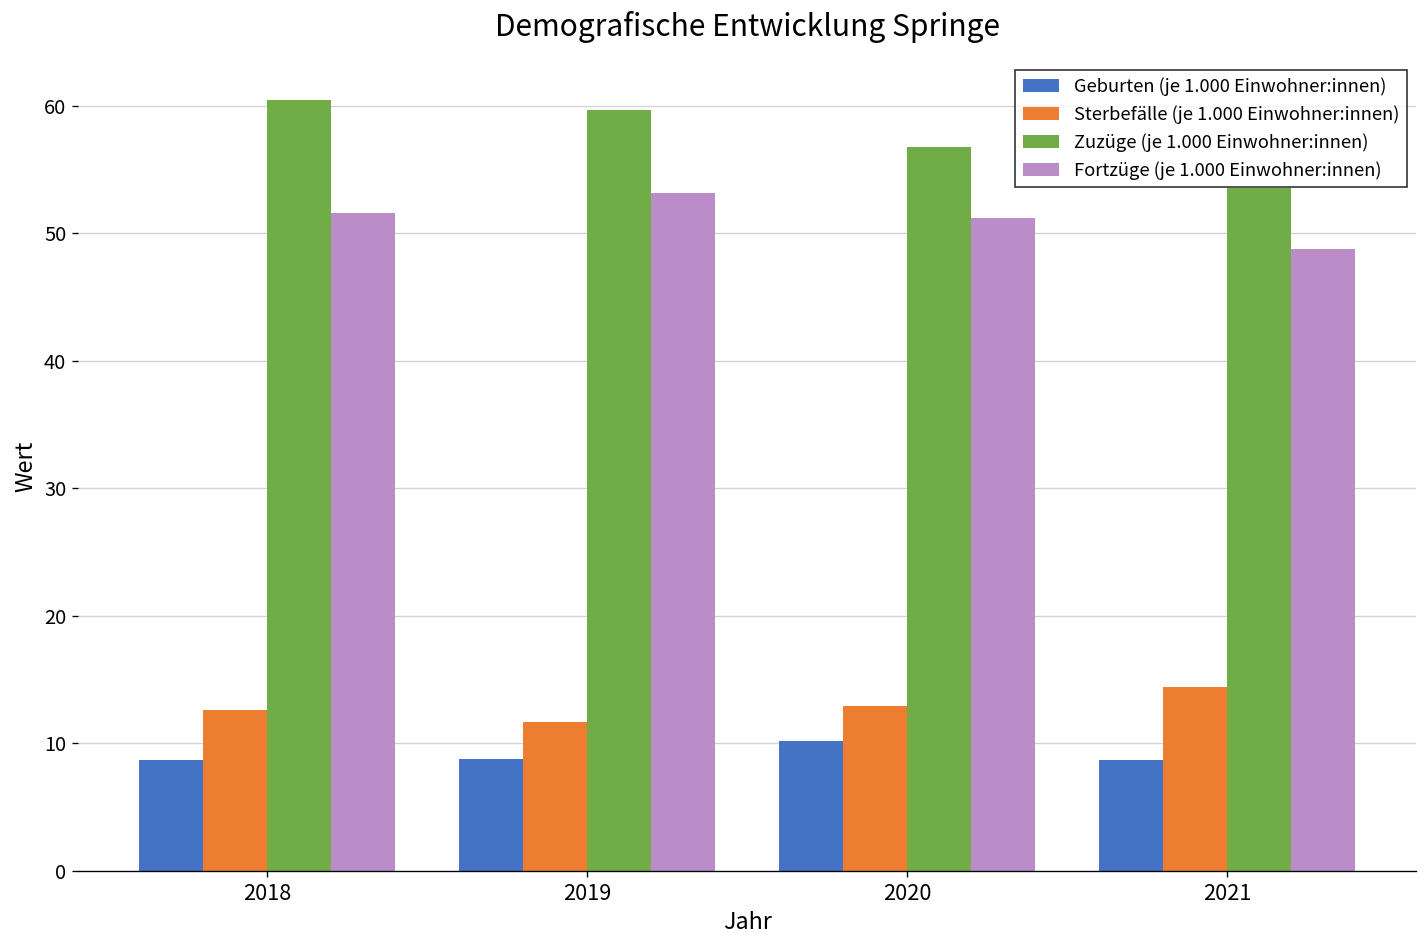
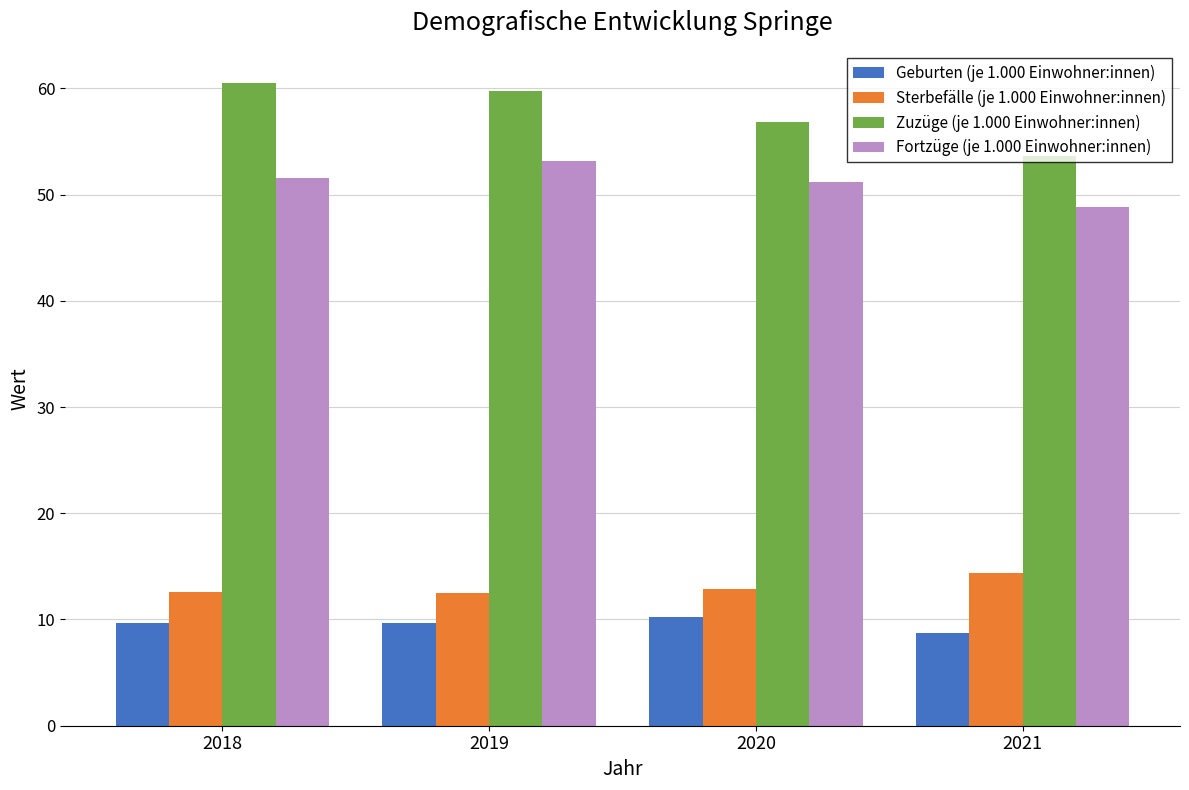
  {
    "Geburten (je 1.000 Einwohner:innen)": {
-     "2018": 8.7,
-     "2019": 8.8,
+     "2018": 9.7,
+     "2019": 9.7,
      "2020": 10.2,
      "2021": 8.7
    },
    "Sterbefälle (je 1.000 Einwohner:innen)": {
      "2018": 12.6,
-     "2019": 11.7,
+     "2019": 12.5,
      "2020": 12.9,
      "2021": 14.4
    },
    "Zuzüge (je 1.000 Einwohner:innen)": {
      "2018": 60.5,
      "2019": 59.7,
      "2020": 56.8
    },
    "Fortzüge (je 1.000 Einwohner:innen)": {
      "2018": 51.6,
      "2019": 53.2,
      "2020": 51.2,
      "2021": 48.8
    }
  }
